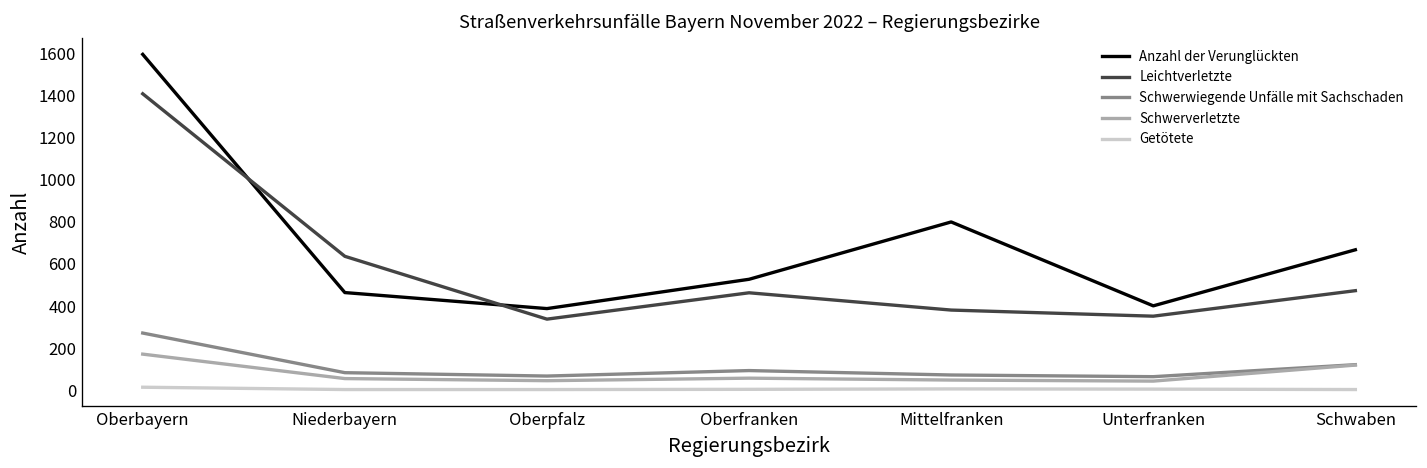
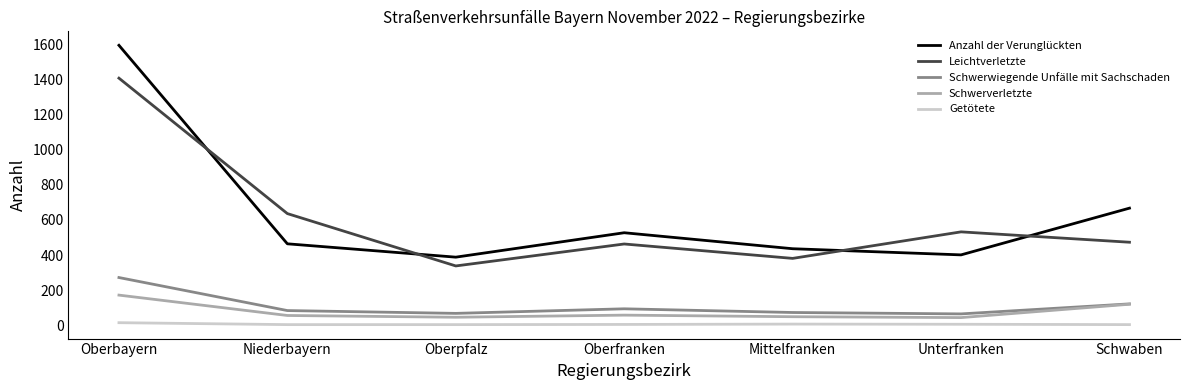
  {
    "Anzahl der Verunglückten": {
      "Oberbayern": 1590,
      "Niederbayern": 460,
      "Oberpfalz": 390,
      "Oberfranken": 530,
-     "Mittelfranken": 800,
+     "Mittelfranken": 440,
      "Unterfranken": 400,
      "Schwaben": 670
    },
    "Leichtverletzte": {
      "Oberbayern": 1410,
      "Niederbayern": 640,
      "Oberpfalz": 340,
      "Oberfranken": 460,
      "Mittelfranken": 380,
-     "Unterfranken": 350,
+     "Unterfranken": 530,
      "Schwaben": 470
    }
  }
